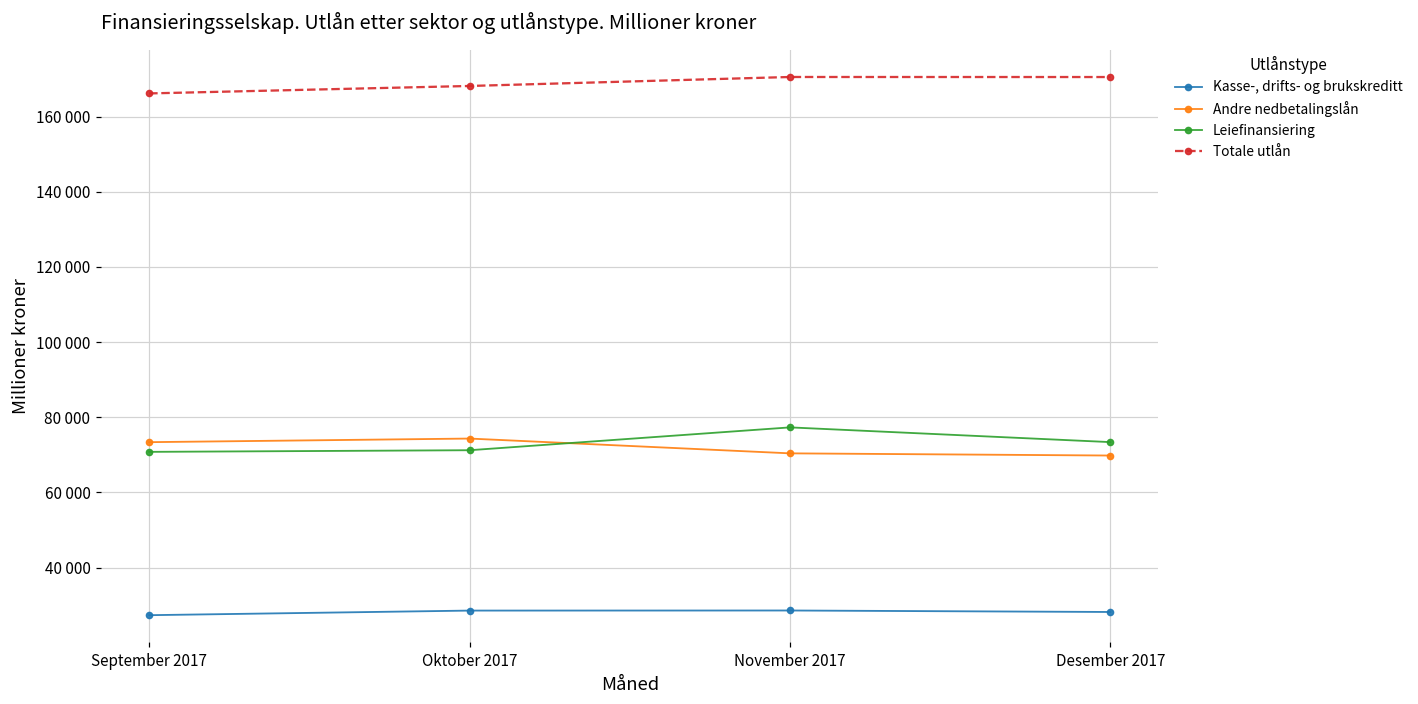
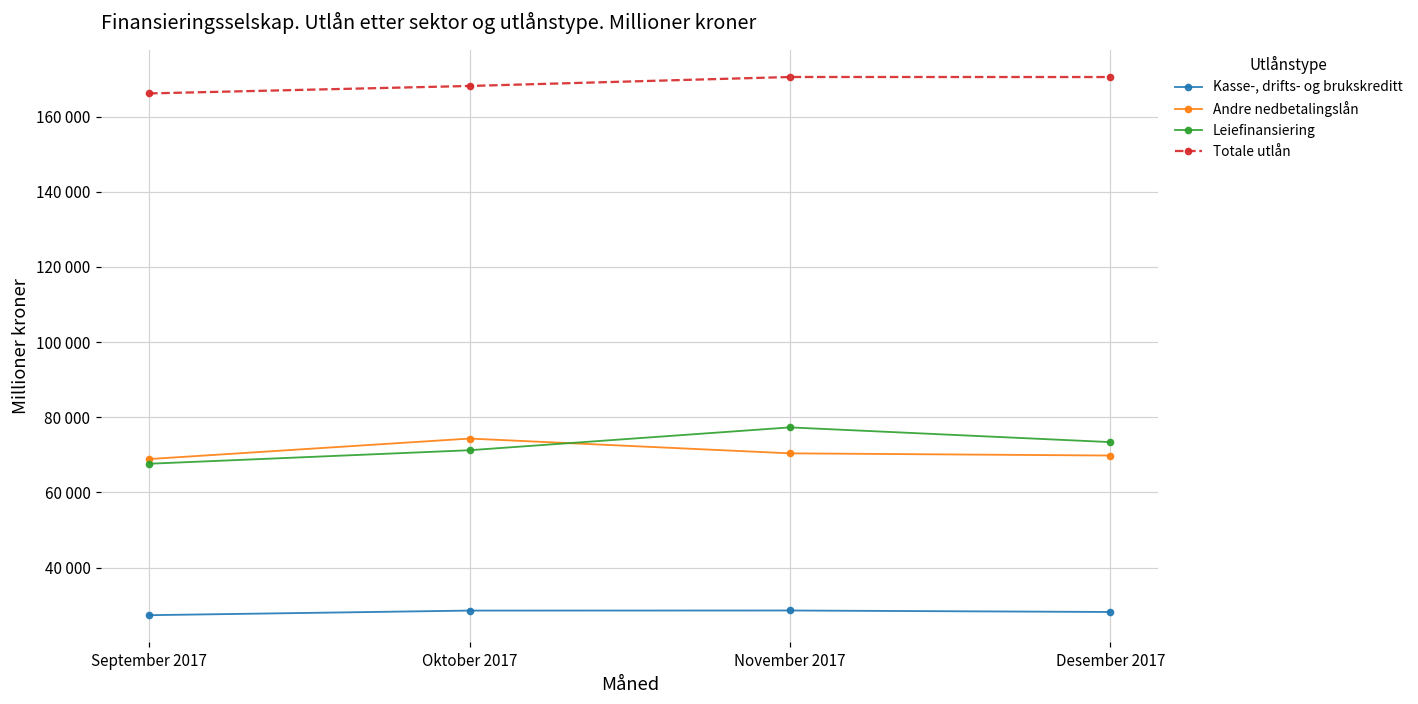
  {
    "Kasse-, drifts- og brukskreditt": {
      "September 2017": 27000,
      "Oktober 2017": 29000,
      "November 2017": 29000,
      "Desember 2017": 28000
    },
    "Andre nedbetalingslån": {
-     "September 2017": 73000,
+     "September 2017": 69000,
      "Oktober 2017": 74000,
      "November 2017": 70000,
      "Desember 2017": 70000
    },
    "Leiefinansiering": {
-     "September 2017": 71000,
+     "September 2017": 68000,
      "Oktober 2017": 71000,
      "November 2017": 77000,
      "Desember 2017": 73000
    },
    "Totale utlån": {
      "September 2017": 166000,
      "Oktober 2017": 168000,
      "November 2017": 171000,
      "Desember 2017": 171000
    }
  }
